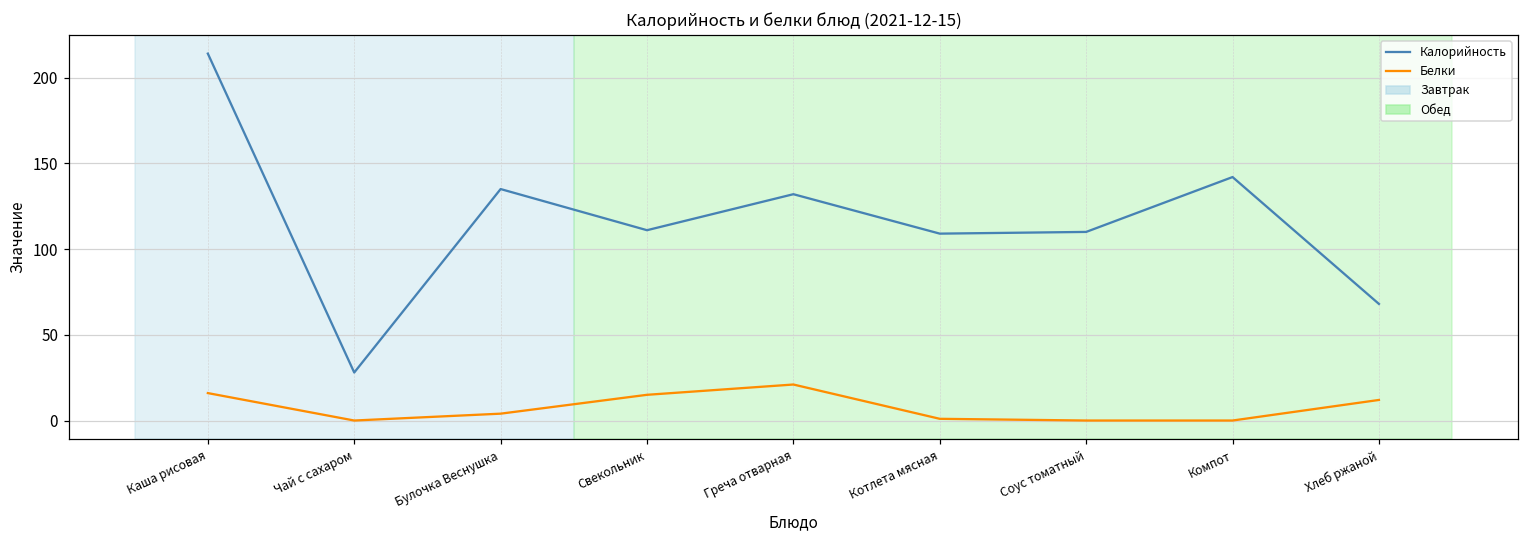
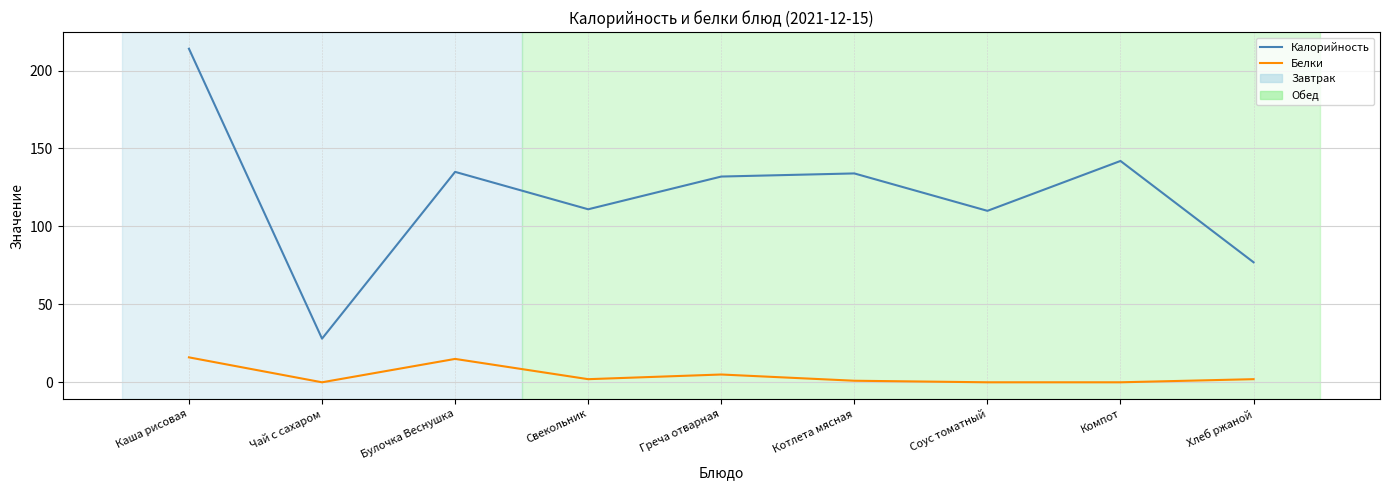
  {
    "Калорийность": {
      "Каша рисовая": 214,
      "Чай с сахаром": 28,
      "Булочка Веснушка": 135,
      "Свекольник": 111,
      "Греча отварная": 132,
-     "Котлета мясная": 109,
+     "Котлета мясная": 134,
      "Соус томатный": 110,
      "Компот": 142,
-     "Хлеб ржаной": 68
+     "Хлеб ржаной": 77
    },
    "Белки": {
      "Каша рисовая": 16,
      "Чай с сахаром": 0,
-     "Булочка Веснушка": 4,
-     "Свекольник": 15,
-     "Греча отварная": 21,
+     "Булочка Веснушка": 15,
+     "Свекольник": 2,
+     "Греча отварная": 5,
      "Котлета мясная": 1,
      "Соус томатный": 0,
      "Компот": 0,
-     "Хлеб ржаной": 12
+     "Хлеб ржаной": 2
    }
  }
